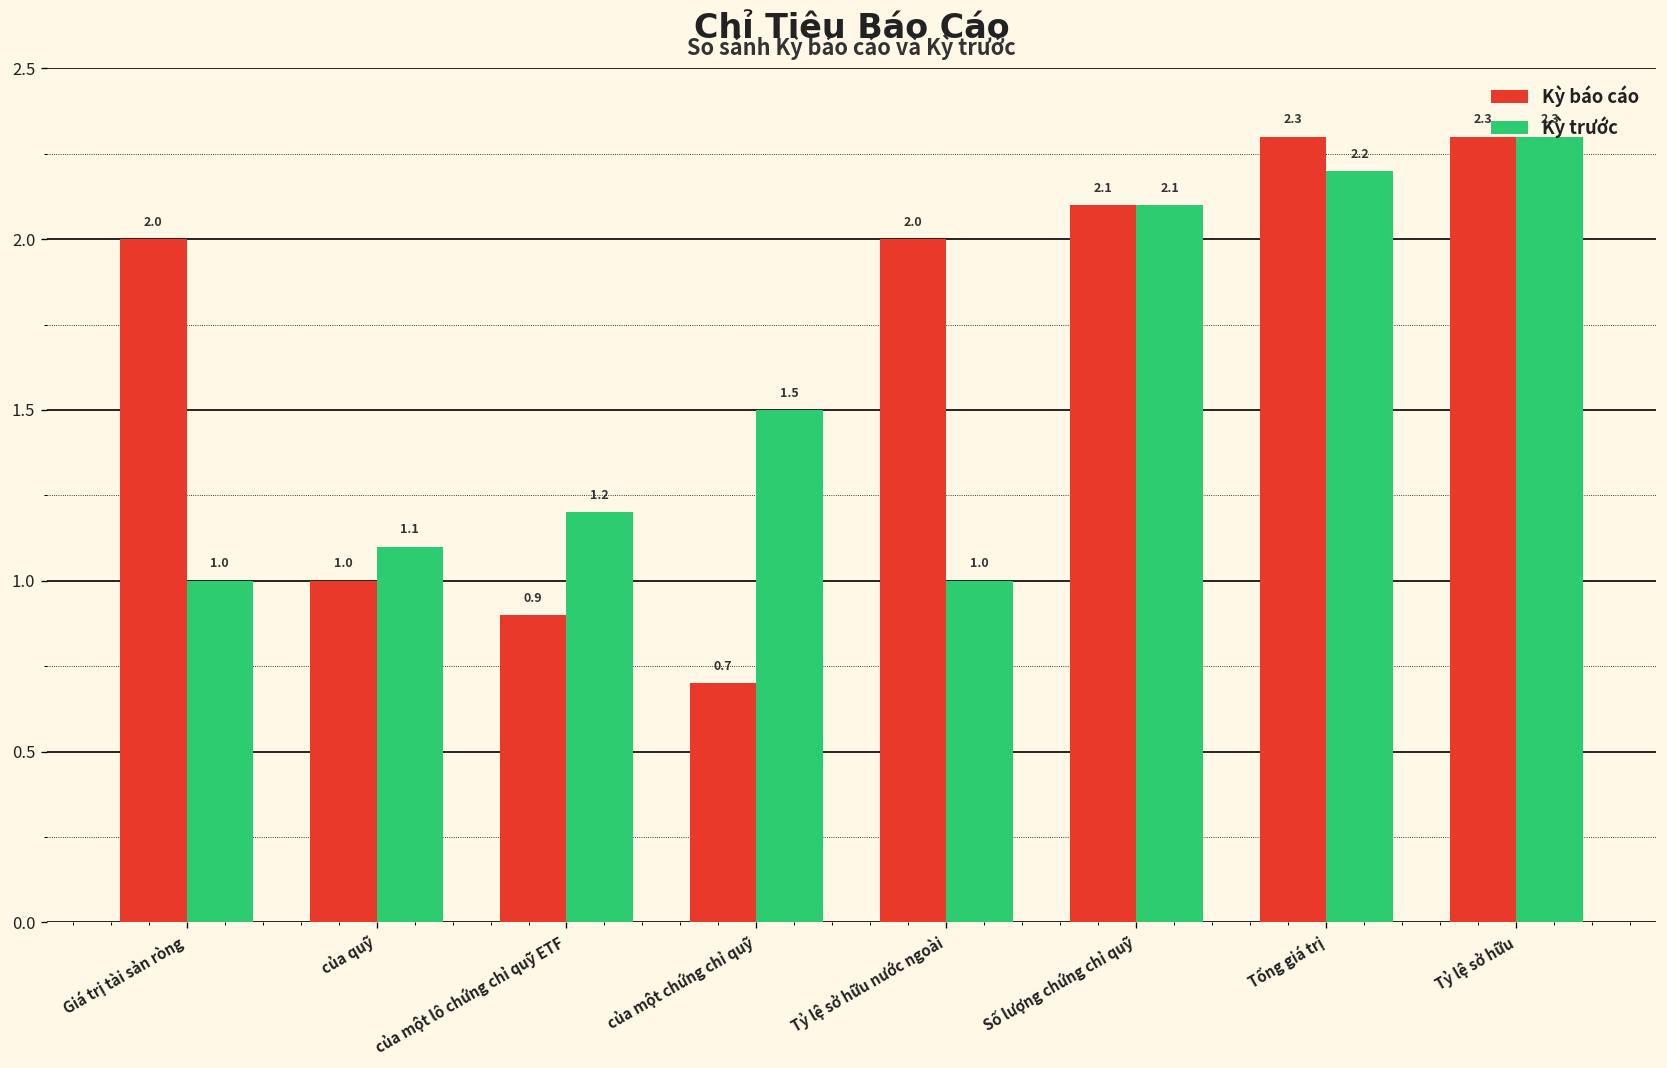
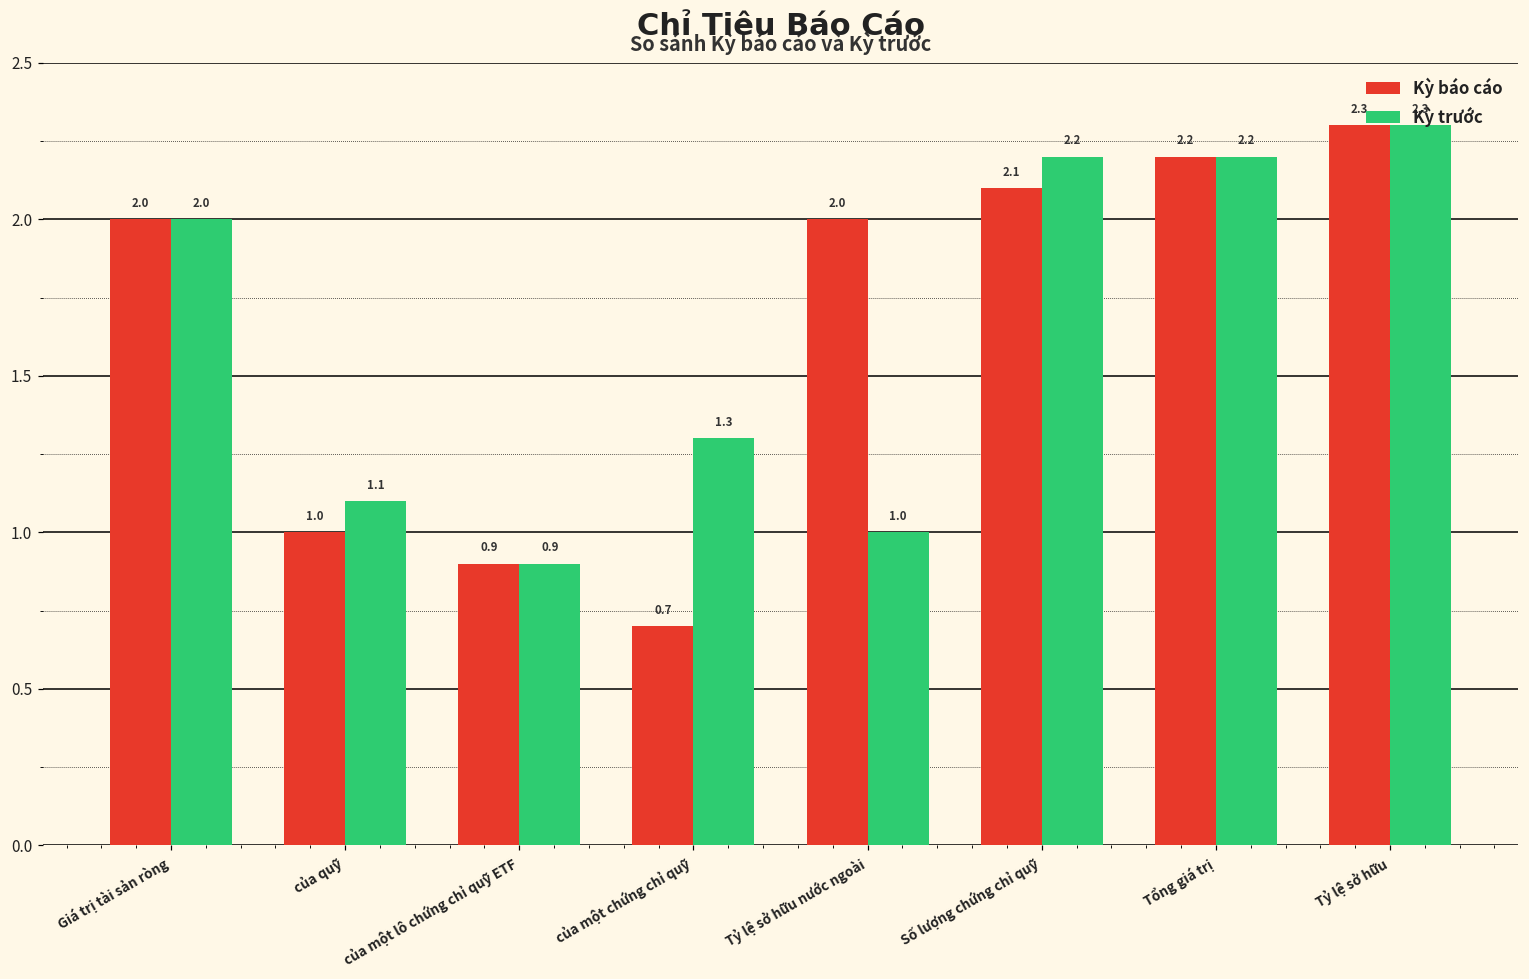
  {
    "Kỳ báo cáo": {
      "Giá trị tài sản ròng": 2.0,
      "của quỹ": 1.0,
      "của một lô chứng chỉ quỹ ETF": 0.9,
      "của một chứng chỉ quỹ": 0.7,
      "Tỷ lệ sở hữu nước ngoài": 2.0,
      "Số lượng chứng chỉ quỹ": 2.1,
-     "Tổng giá trị": 2.3,
+     "Tổng giá trị": 2.2,
      "Tỷ lệ sở hữu": 2.3
    },
    "Kỳ trước": {
-     "Giá trị tài sản ròng": 1.0,
+     "Giá trị tài sản ròng": 2.0,
      "của quỹ": 1.1,
-     "của một lô chứng chỉ quỹ ETF": 1.2,
-     "của một chứng chỉ quỹ": 1.5,
+     "của một lô chứng chỉ quỹ ETF": 0.9,
+     "của một chứng chỉ quỹ": 1.3,
      "Tỷ lệ sở hữu nước ngoài": 1.0,
-     "Số lượng chứng chỉ quỹ": 2.1,
+     "Số lượng chứng chỉ quỹ": 2.2,
      "Tổng giá trị": 2.2,
      "Tỷ lệ sở hữu": 2.3
    }
  }
